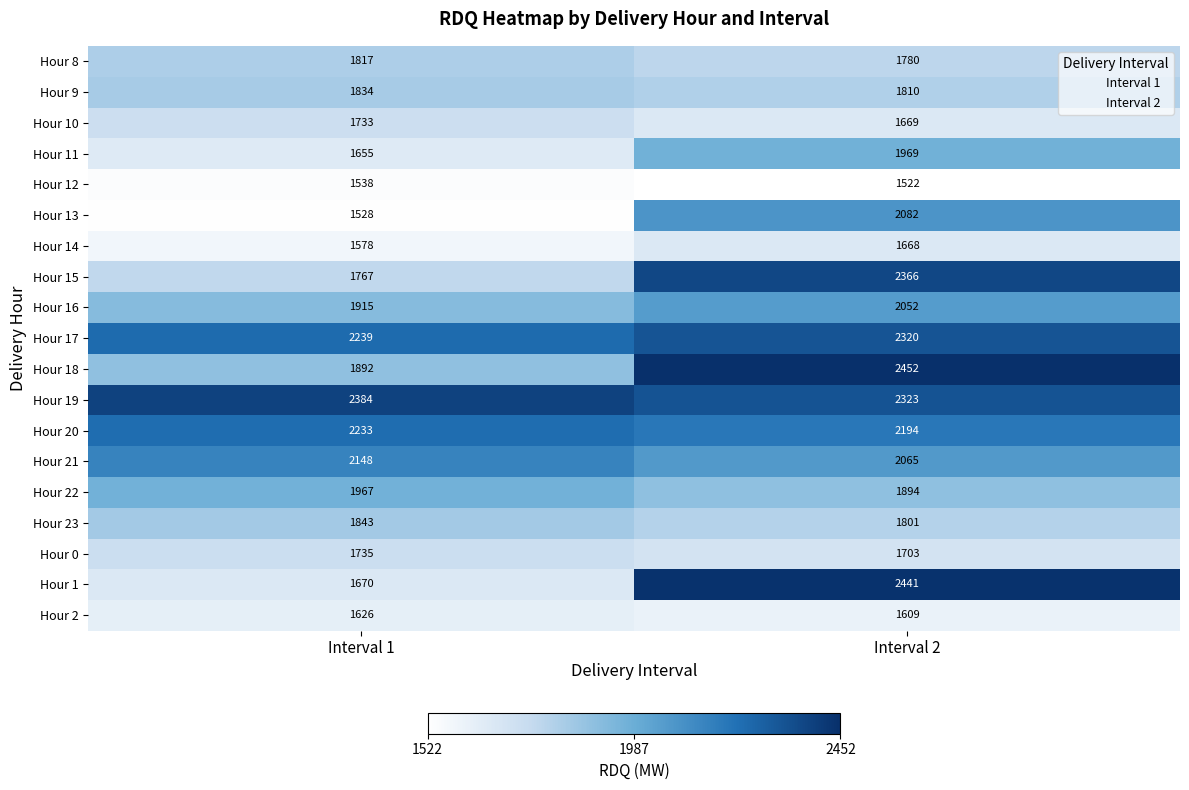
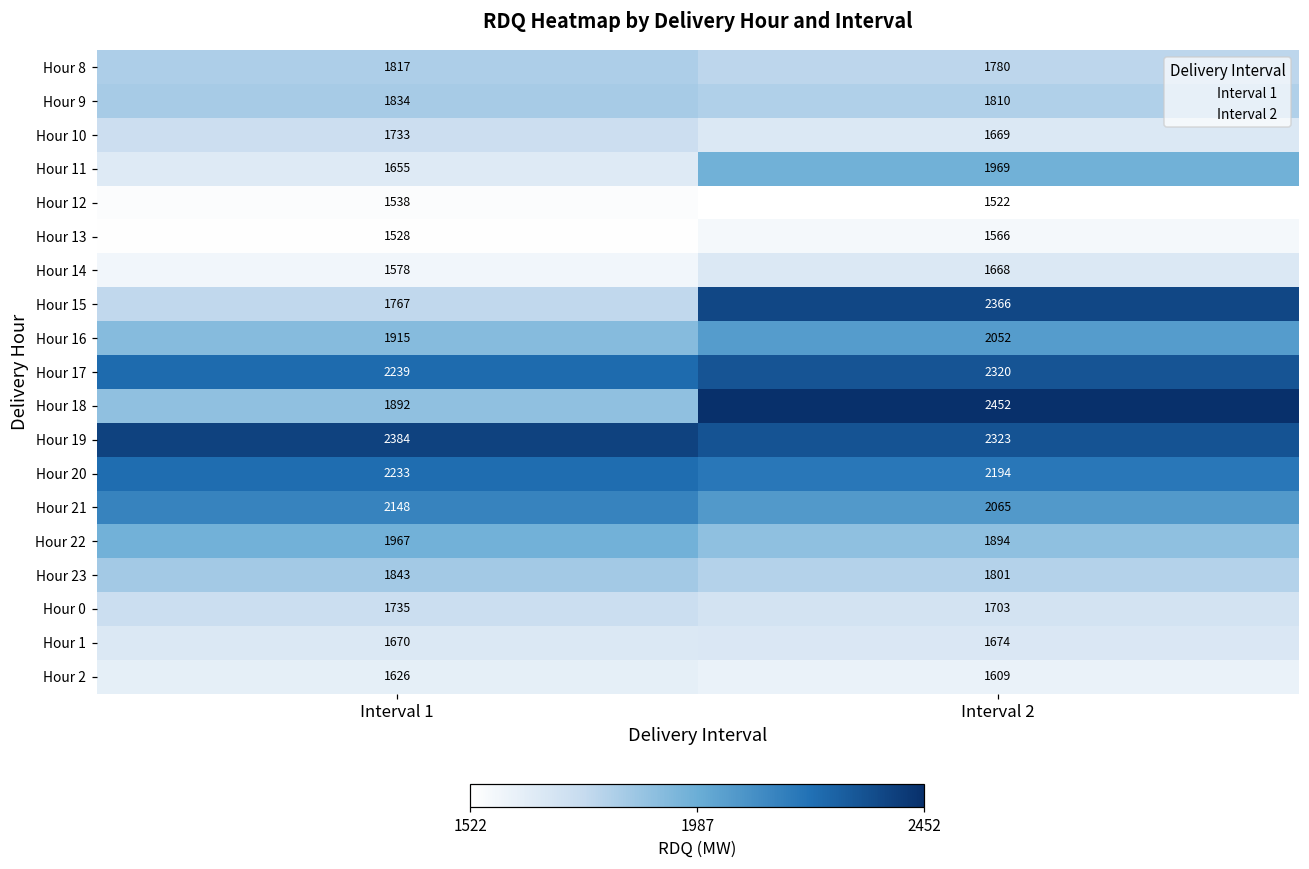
  {
    "Hour 8": {
      "Interval 1": 1817,
      "Interval 2": 1780
    },
    "Hour 9": {
      "Interval 1": 1834,
      "Interval 2": 1810
    },
    "Hour 10": {
      "Interval 1": 1733,
      "Interval 2": 1669
    },
    "Hour 11": {
      "Interval 1": 1655,
      "Interval 2": 1969
    },
    "Hour 12": {
      "Interval 1": 1538,
      "Interval 2": 1522
    },
    "Hour 13": {
      "Interval 1": 1528,
-     "Interval 2": 2082
+     "Interval 2": 1566
    },
    "Hour 14": {
      "Interval 1": 1578,
      "Interval 2": 1668
    },
    "Hour 15": {
      "Interval 1": 1767,
      "Interval 2": 2366
    },
    "Hour 16": {
      "Interval 1": 1915,
      "Interval 2": 2052
    },
    "Hour 17": {
      "Interval 1": 2239,
      "Interval 2": 2320
    },
    "Hour 18": {
      "Interval 1": 1892,
      "Interval 2": 2452
    },
    "Hour 19": {
      "Interval 1": 2384,
      "Interval 2": 2323
    },
    "Hour 20": {
      "Interval 1": 2233,
      "Interval 2": 2194
    },
    "Hour 21": {
      "Interval 1": 2148,
      "Interval 2": 2065
    },
    "Hour 22": {
      "Interval 1": 1967,
      "Interval 2": 1894
    },
    "Hour 23": {
      "Interval 1": 1843,
      "Interval 2": 1801
    },
    "Hour 0": {
      "Interval 1": 1735,
      "Interval 2": 1703
    },
    "Hour 1": {
      "Interval 1": 1670,
-     "Interval 2": 2441
+     "Interval 2": 1674
    },
    "Hour 2": {
      "Interval 1": 1626,
      "Interval 2": 1609
    }
  }
